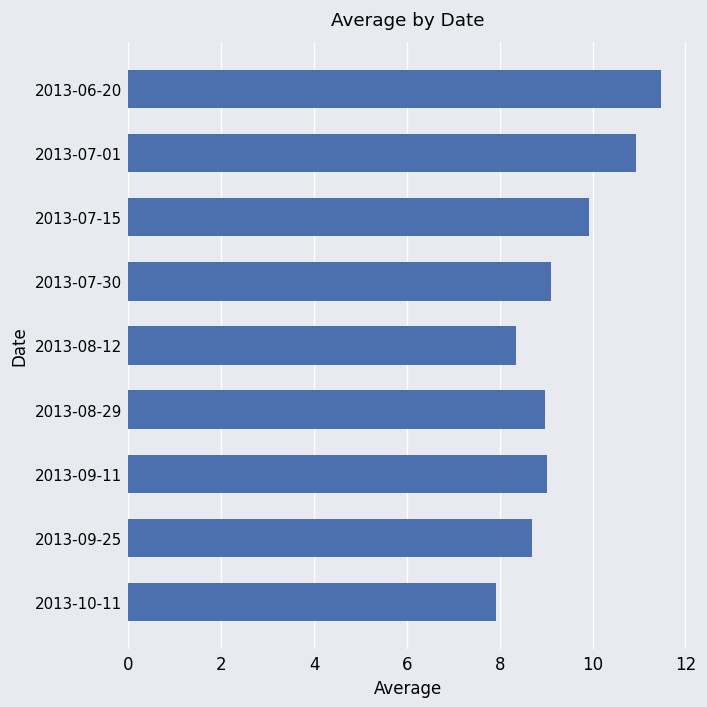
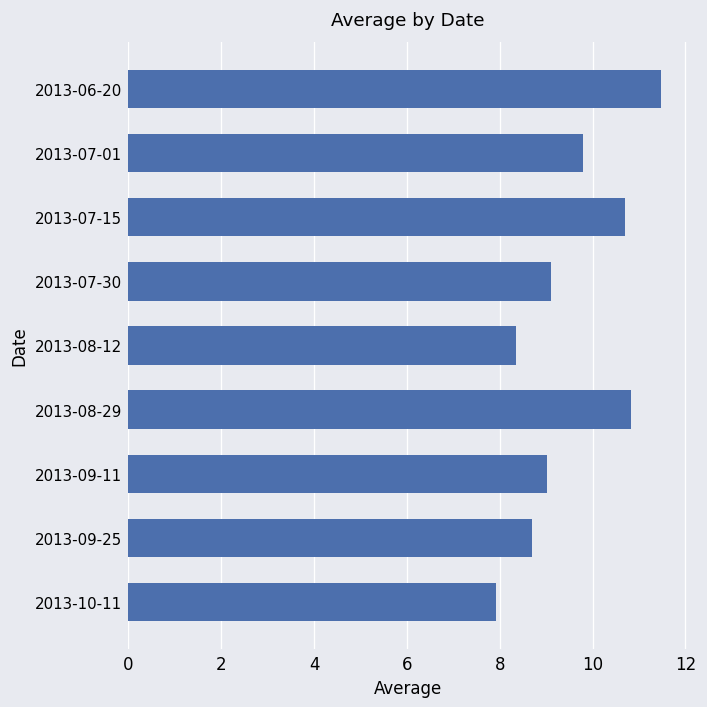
  {
    "2013-06-20": 11.5,
-   "2013-07-01": 10.9,
-   "2013-07-15": 9.9,
+   "2013-07-01": 9.8,
+   "2013-07-15": 10.7,
    "2013-07-30": 9.1,
    "2013-08-12": 8.4,
-   "2013-08-29": 9.0,
+   "2013-08-29": 10.8,
    "2013-09-11": 9.0,
    "2013-09-25": 8.7,
    "2013-10-11": 7.9
  }
